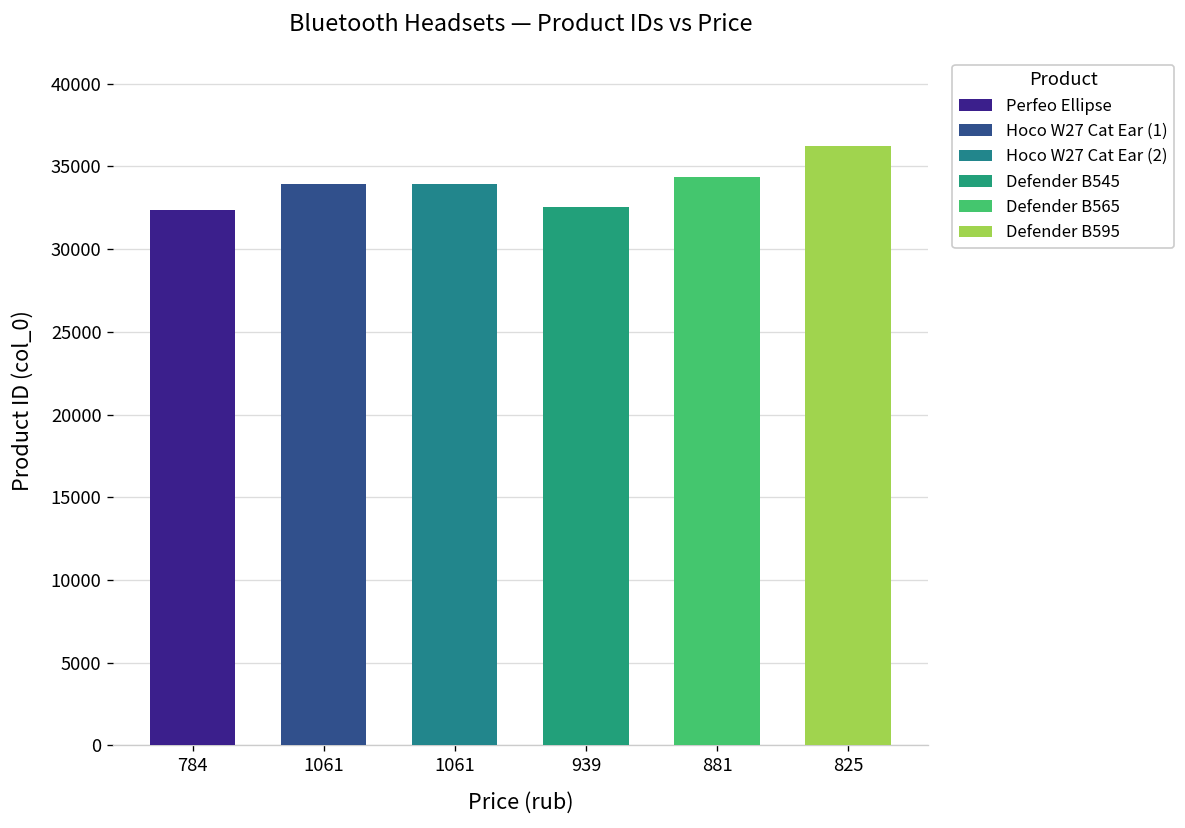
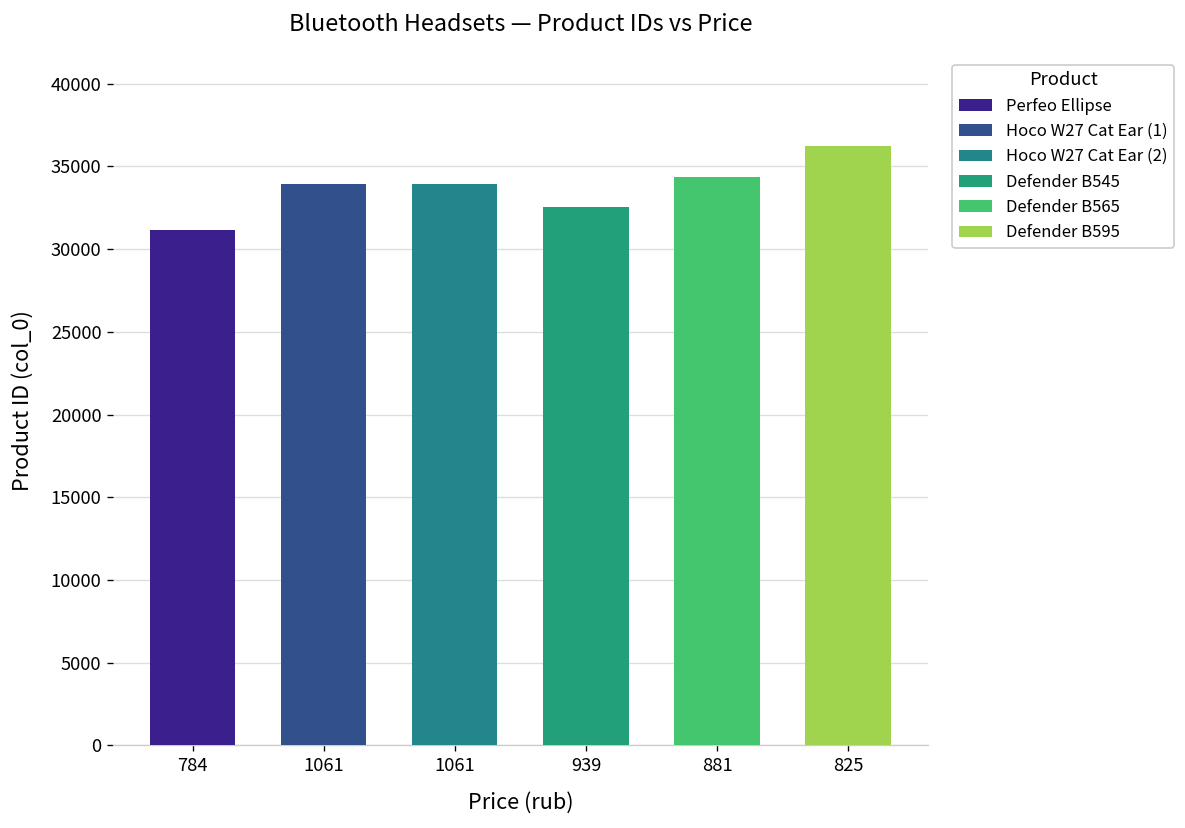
  {
-   "784": 32400,
+   "784": 31200,
    "939": 32500,
    "881": 34400,
    "825": 36200
  }
